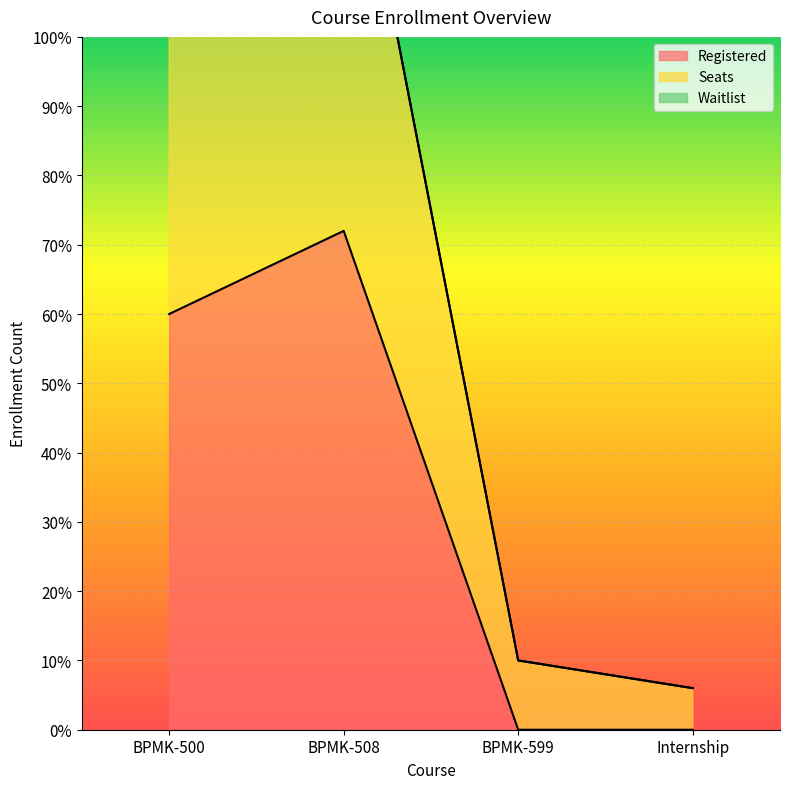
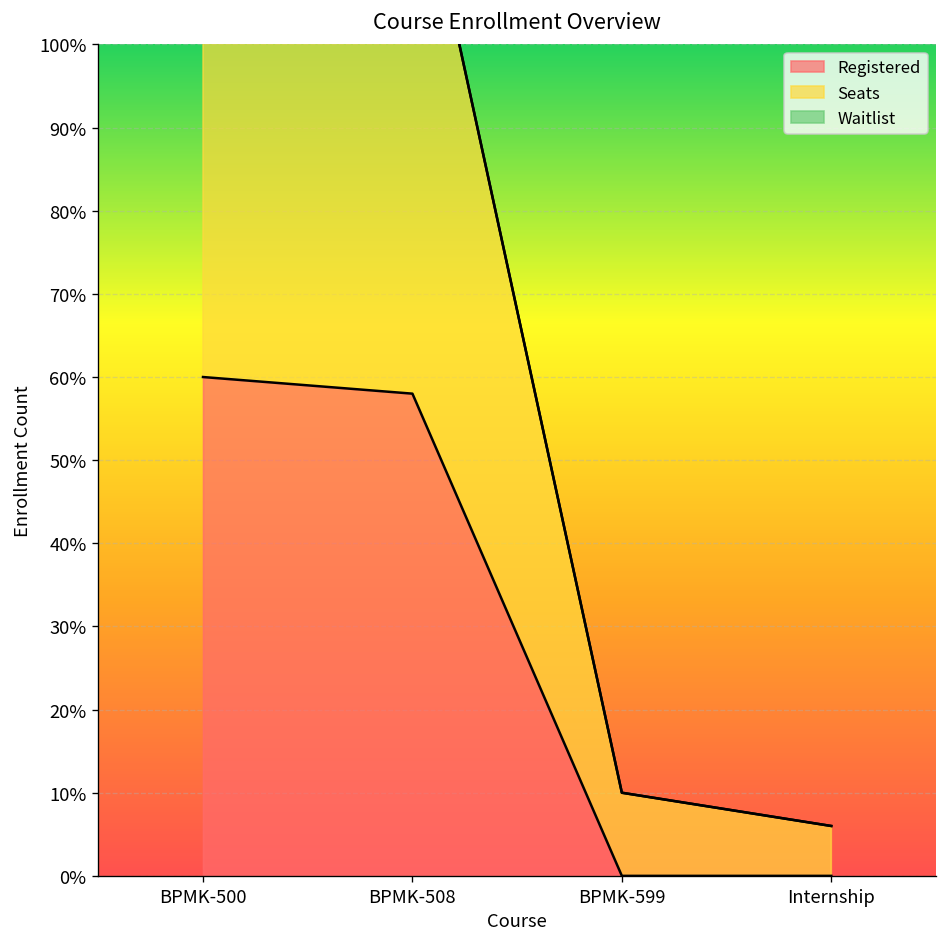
  {
    "Registered": {
      "BPMK-500": "60%",
-     "BPMK-508": "72%",
+     "BPMK-508": "58%",
      "BPMK-599": "0%",
      "Internship": "0%"
    }
  }
